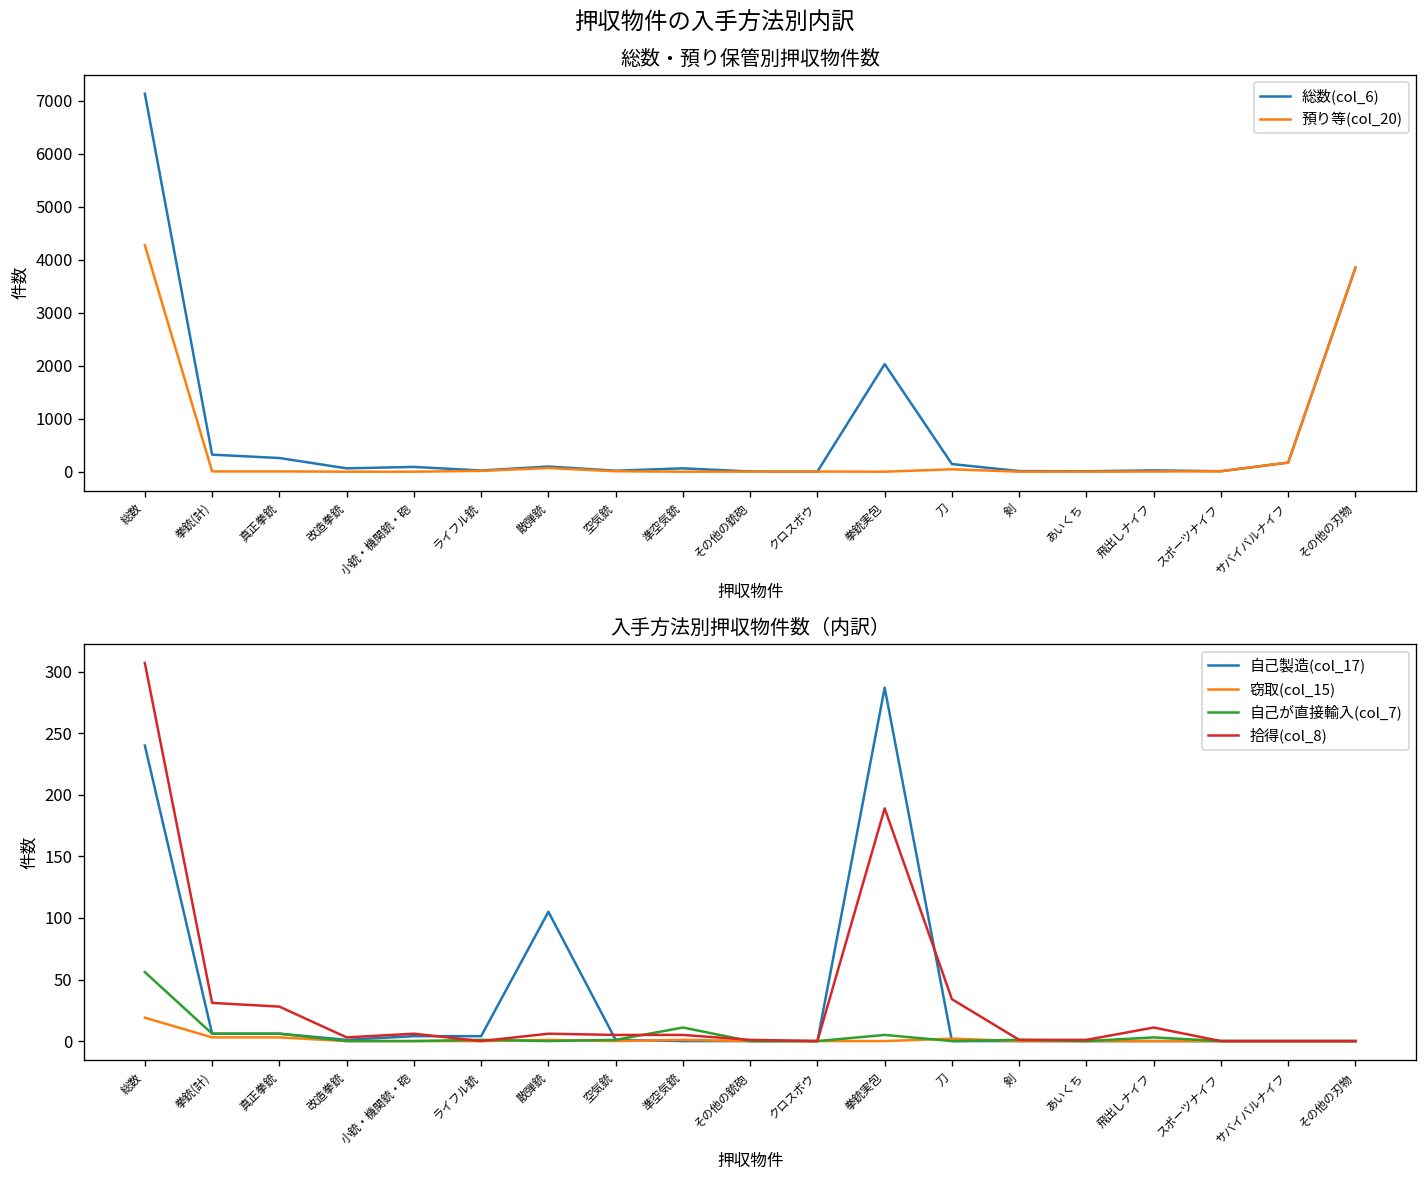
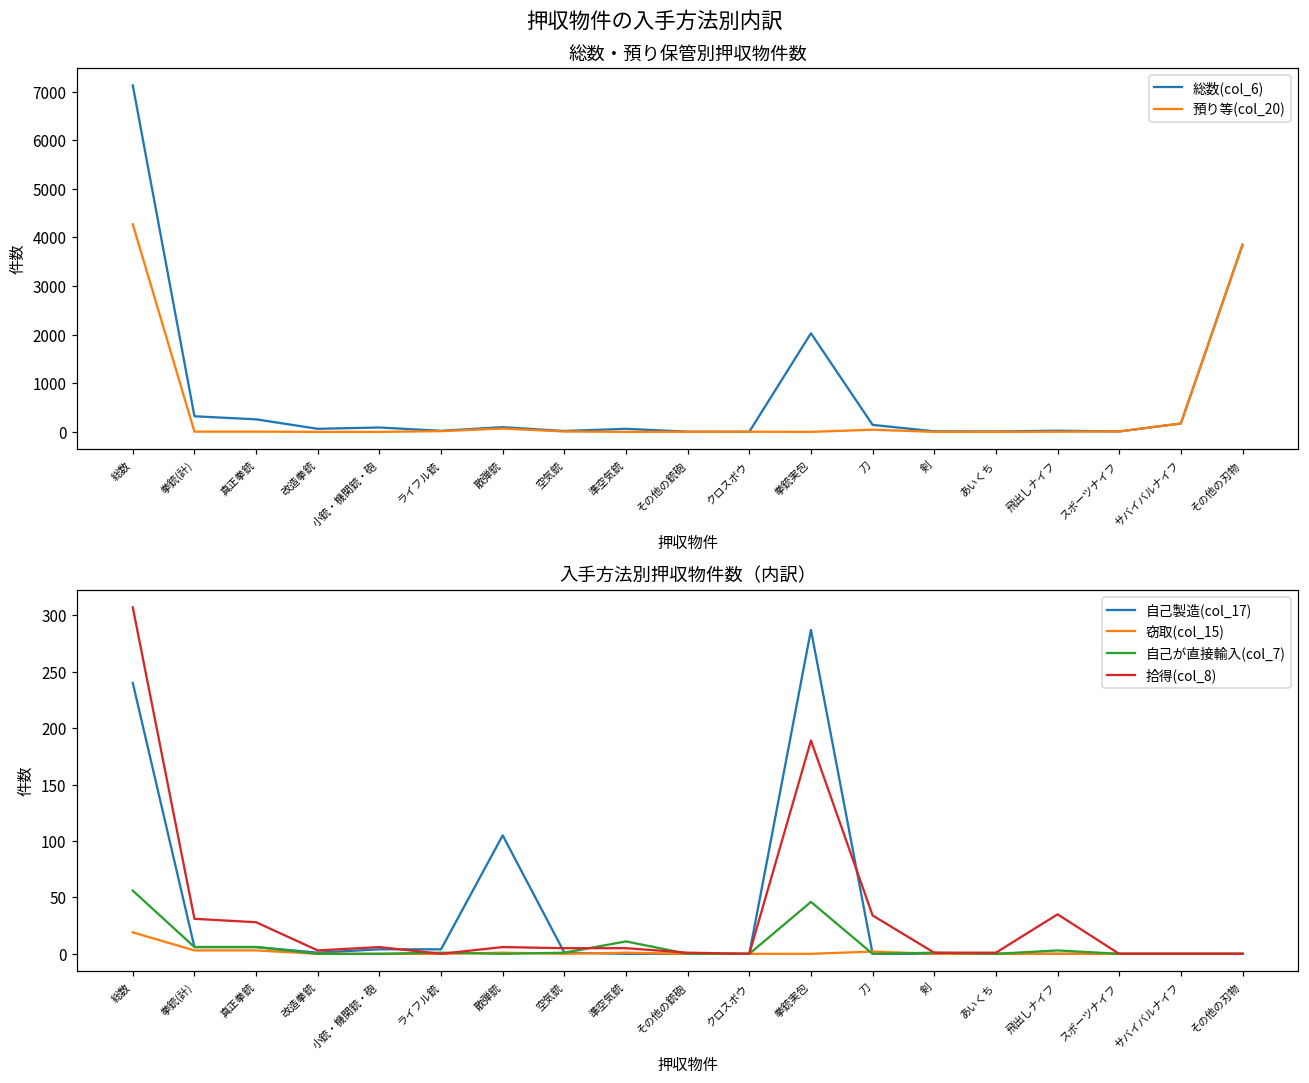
  {
    "総数・預り保管別押収物件数": {
      "総数(col_6)": {
        "総数": 7100,
        "拳銃(計)": 300,
        "真正拳銃": 300,
        "改造拳銃": 100,
        "小銃・機関銃・砲": 100,
        "準空気銃": 100,
        "拳銃実包": 2000,
        "刀": 100
      },
      "預り等(col_20)": {
        "総数": 4300,
        "拳銃(計)": 0,
        "真正拳銃": 0,
        "改造拳銃": 0,
        "小銃・機関銃・砲": 0,
        "準空気銃": 0,
        "拳銃実包": 0,
        "刀": 0
      }
    },
    "入手方法別押収物件数（内訳）": {
      "自己製造(col_17)": {
        "総数": 240,
        "ライフル銃": 4,
        "散弾銃": 105,
        "拳銃実包": 287
      },
      "窃取(col_15)": {
        "総数": 19,
        "拳銃(計)": 3,
        "真正拳銃": 3,
        "拳銃実包": 0
      },
      "自己が直接輸入(col_7)": {
        "総数": 56,
        "準空気銃": 11,
-       "拳銃実包": 5,
+       "拳銃実包": 46,
        "飛出しナイフ": 3
      },
      "拾得(col_8)": {
        "総数": 307,
        "拳銃(計)": 31,
        "真正拳銃": 28,
        "散弾銃": 6,
        "空気銃": 5,
        "準空気銃": 5,
        "拳銃実包": 189,
        "刀": 34,
-       "飛出しナイフ": 11
+       "飛出しナイフ": 35
      }
    }
  }
